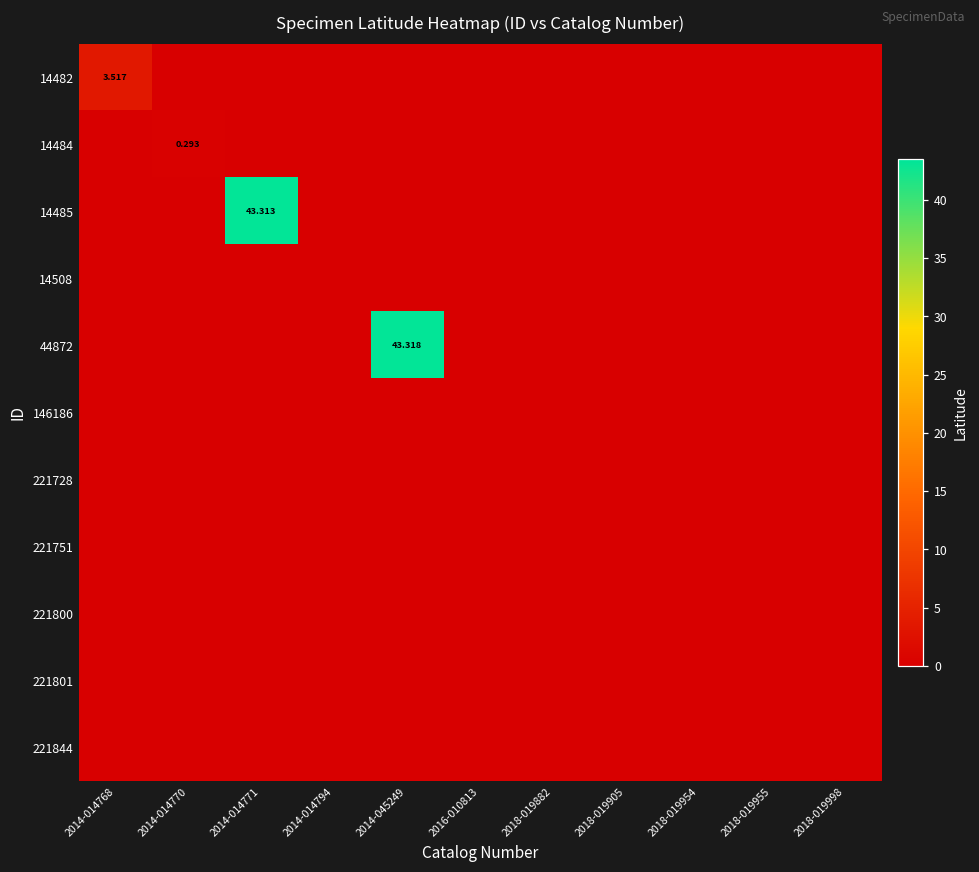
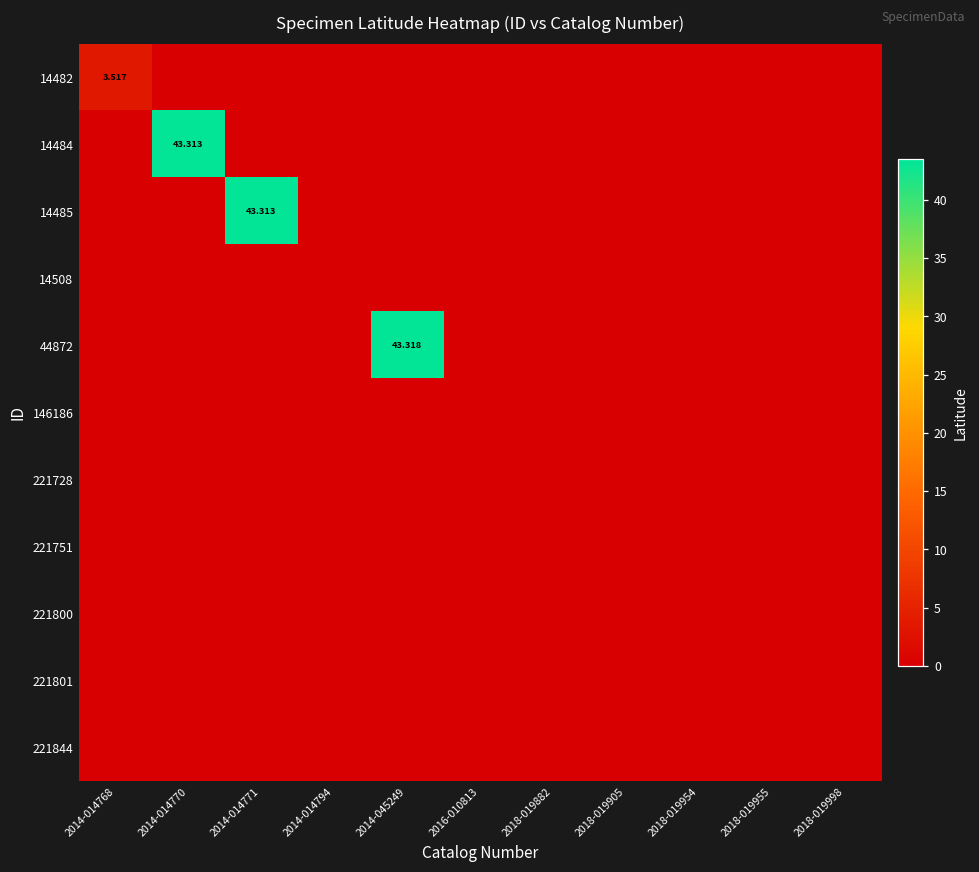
  {
    "14482": {
      "2014-014768": 3.517
    },
    "14484": {
-     "2014-014770": 0.293
+     "2014-014770": 43.313
    },
    "14485": {
      "2014-014771": 43.313
    },
    "44872": {
      "2014-045249": 43.318
    }
  }
